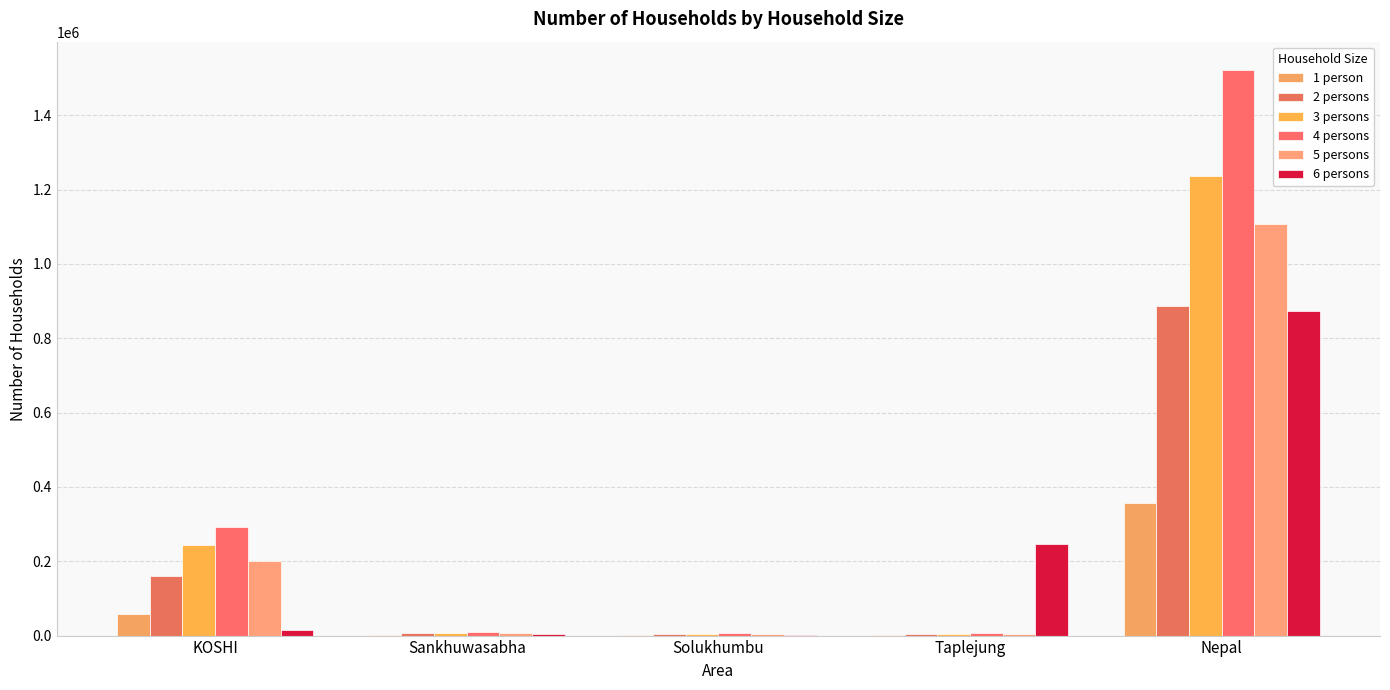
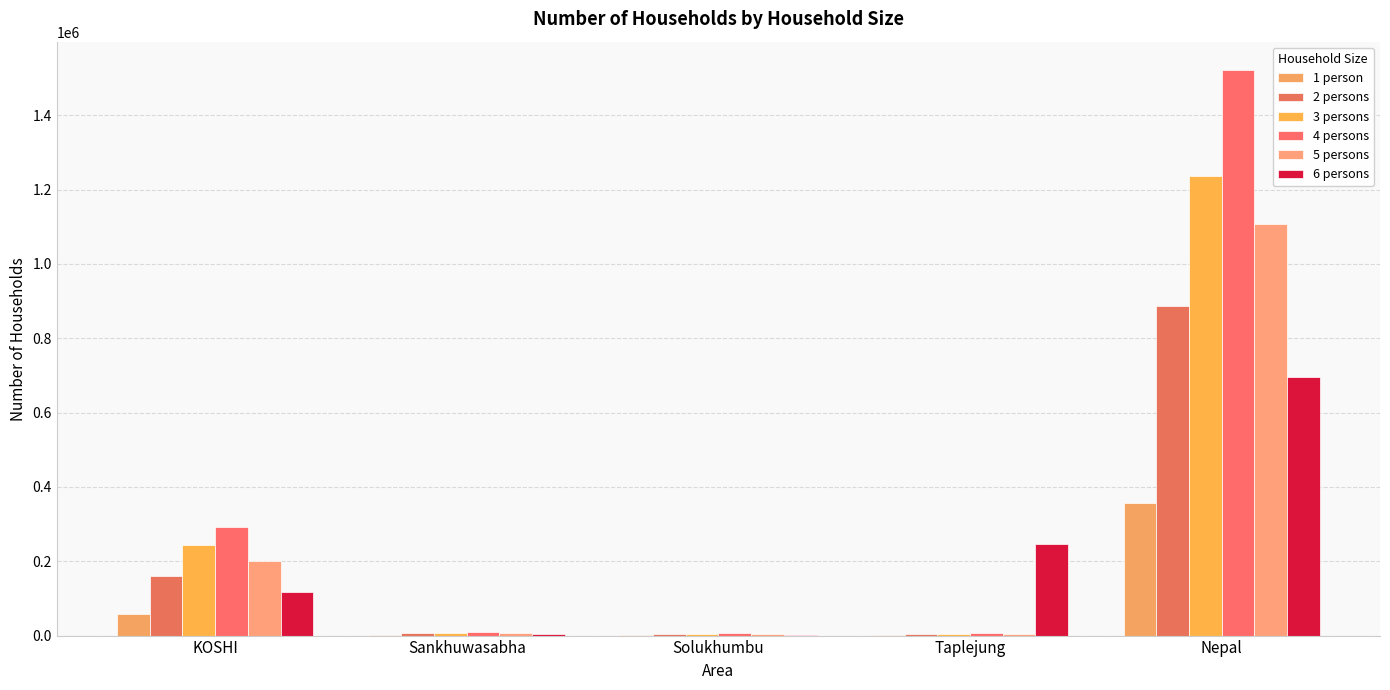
  {
    "6 persons": {
-     "KOSHI": 20000,
+     "KOSHI": 120000,
      "Taplejung": 250000,
-     "Nepal": 870000
+     "Nepal": 700000
    }
  }
